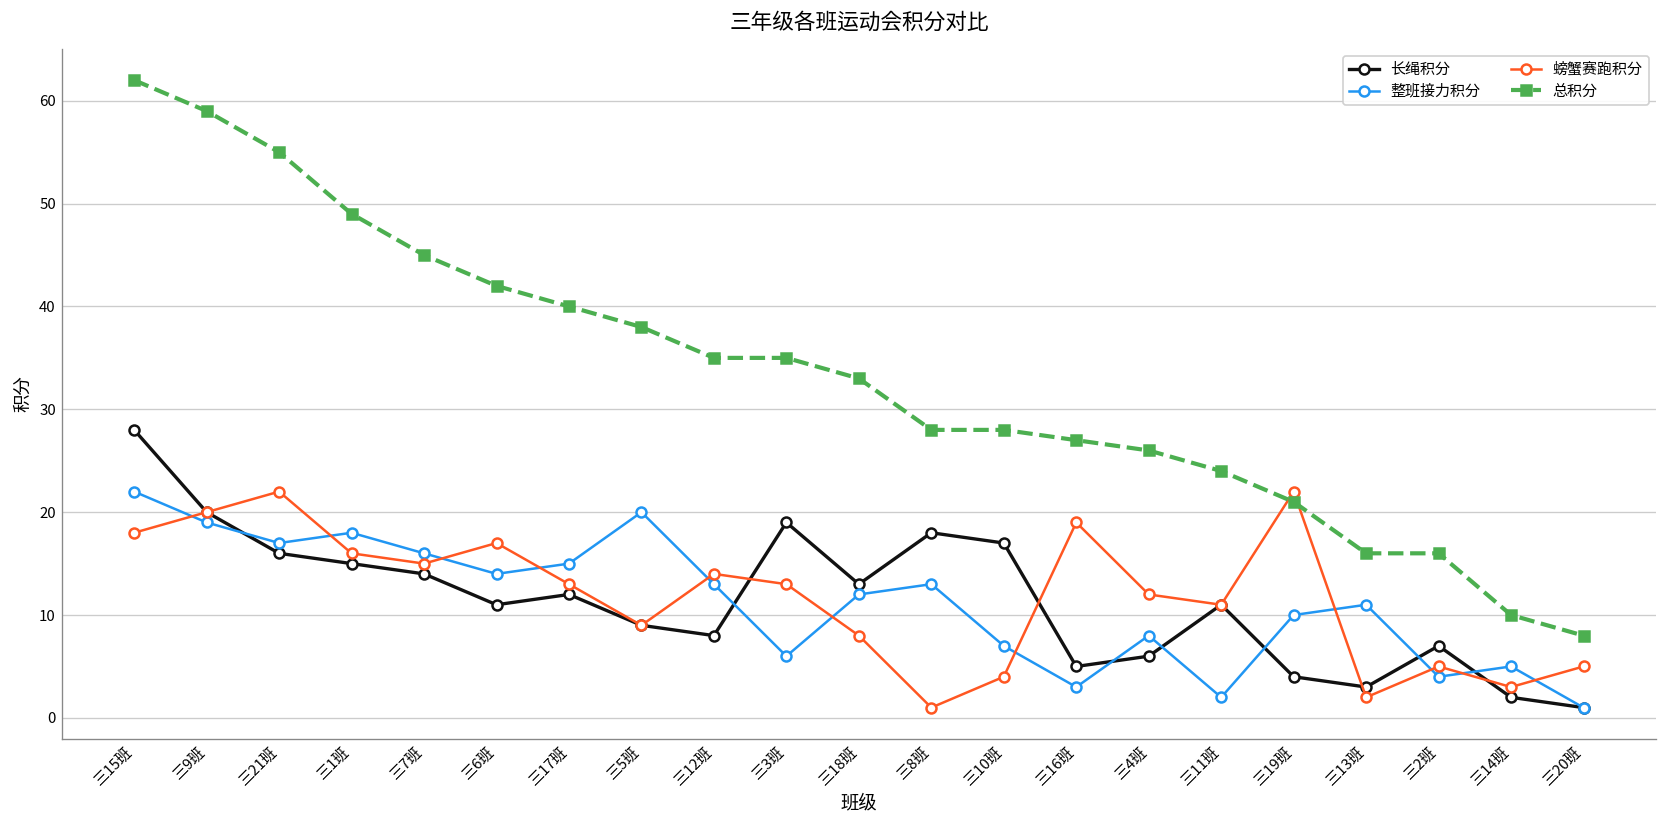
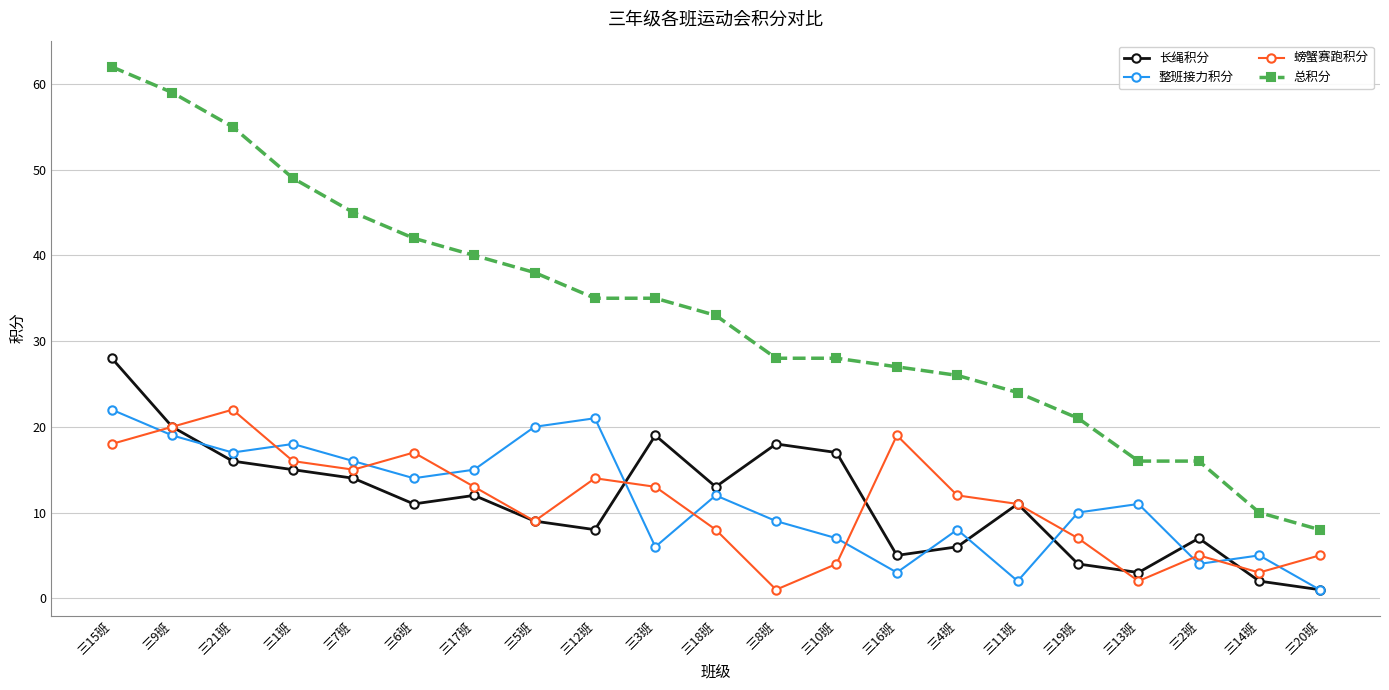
  {
    "长绳积分": {
      "三15班": 28,
      "三21班": 16,
      "三1班": 15,
      "三7班": 14,
      "三6班": 11,
      "三17班": 12,
      "三12班": 8,
      "三3班": 19,
      "三18班": 13,
      "三8班": 18,
      "三10班": 17,
      "三16班": 5,
      "三4班": 6,
      "三19班": 4,
      "三13班": 3,
      "三2班": 7,
      "三14班": 2
    },
    "整班接力积分": {
      "三15班": 22,
      "三9班": 19,
      "三21班": 17,
      "三1班": 18,
      "三7班": 16,
      "三6班": 14,
      "三17班": 15,
      "三5班": 20,
-     "三12班": 13,
+     "三12班": 21,
      "三3班": 6,
      "三18班": 12,
-     "三8班": 13,
+     "三8班": 9,
      "三10班": 7,
      "三16班": 3,
      "三4班": 8,
      "三11班": 2,
      "三19班": 10,
      "三13班": 11,
      "三2班": 4,
      "三14班": 5
    },
    "螃蟹赛跑积分": {
      "三15班": 18,
      "三21班": 22,
      "三1班": 16,
      "三7班": 15,
      "三6班": 17,
      "三17班": 13,
      "三12班": 14,
      "三3班": 13,
      "三18班": 8,
      "三8班": 1,
      "三10班": 4,
      "三16班": 19,
      "三4班": 12,
-     "三19班": 22,
+     "三19班": 7,
      "三13班": 2,
      "三2班": 5,
      "三14班": 3,
      "三20班": 5
    },
    "总积分": {
      "三15班": 62,
      "三9班": 59,
      "三21班": 55,
      "三1班": 49,
      "三7班": 45,
      "三6班": 42,
      "三17班": 40,
      "三5班": 38,
      "三12班": 35,
      "三3班": 35,
      "三18班": 33,
      "三8班": 28,
      "三10班": 28,
      "三16班": 27,
      "三4班": 26,
      "三11班": 24,
      "三19班": 21,
      "三13班": 16,
      "三2班": 16,
      "三14班": 10,
      "三20班": 8
    }
  }
